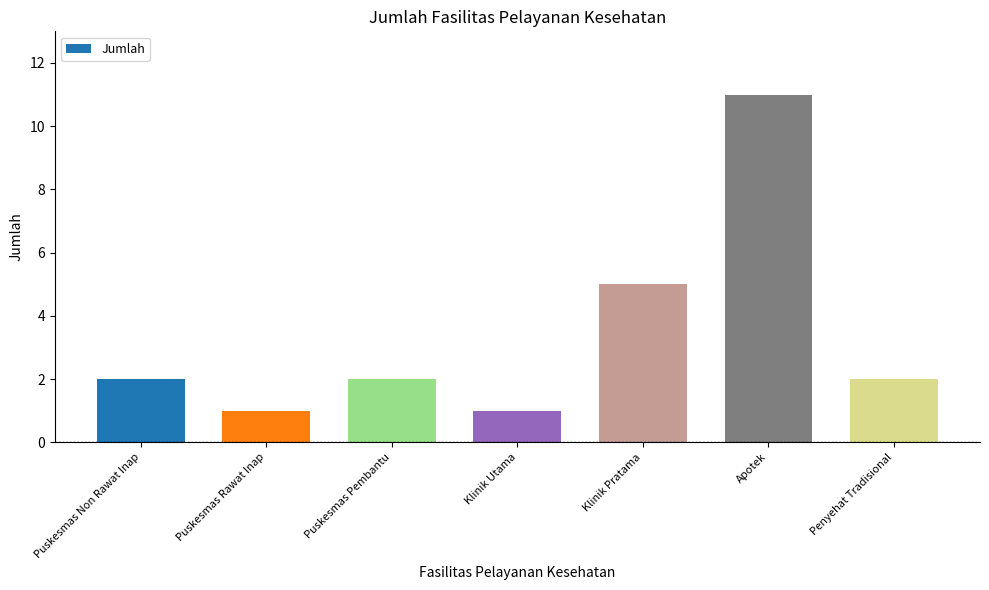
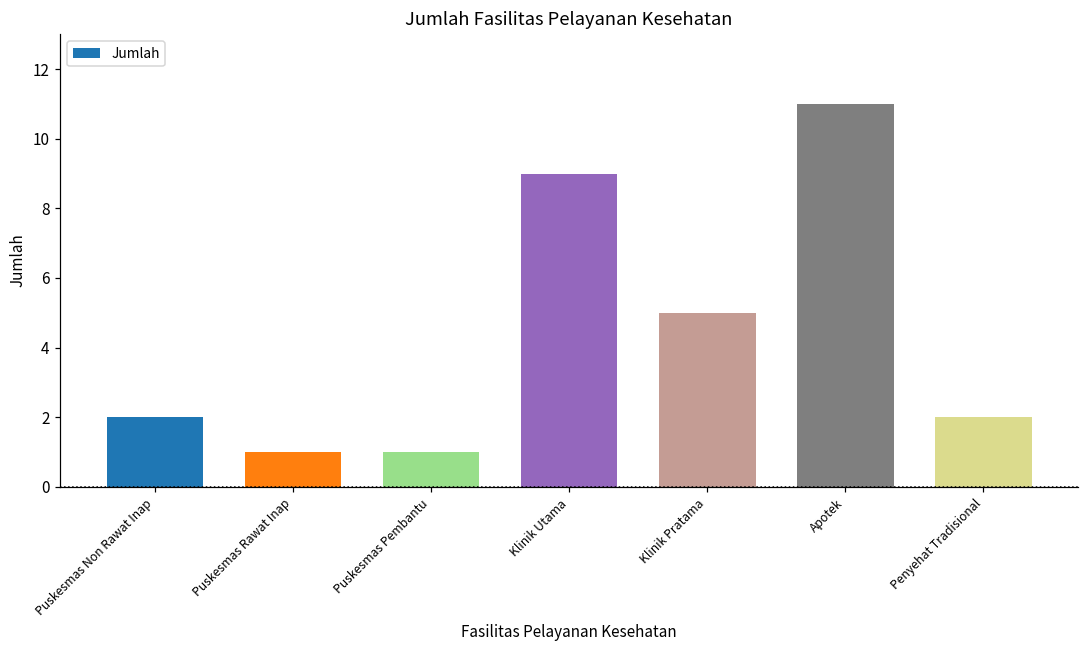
  {
    "Puskesmas Non Rawat Inap": 2,
    "Puskesmas Rawat Inap": 1,
-   "Puskesmas Pembantu": 2,
-   "Klinik Utama": 1,
+   "Puskesmas Pembantu": 1,
+   "Klinik Utama": 9,
    "Klinik Pratama": 5,
    "Apotek": 11,
    "Penyehat Tradisional": 2
  }
